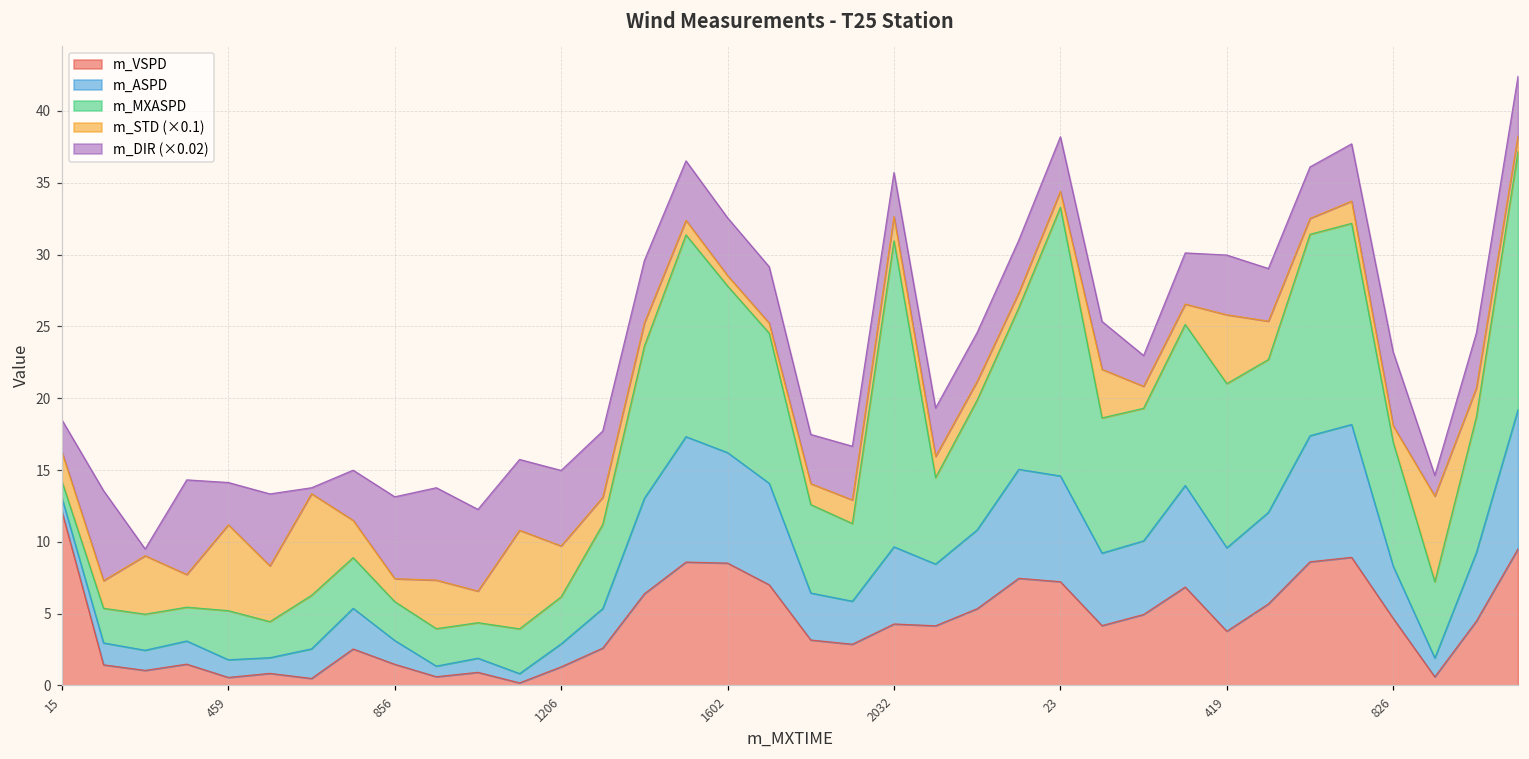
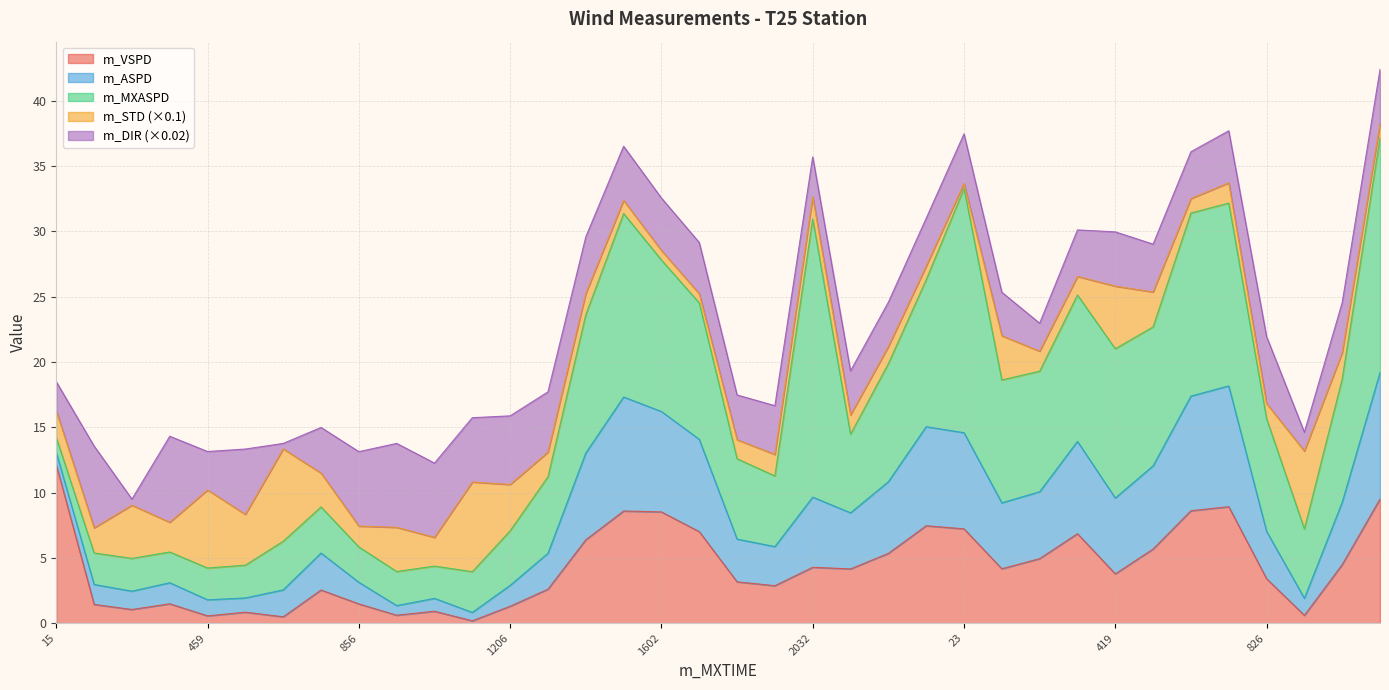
  {
    "m_VSPD": {
      "15": 12.1,
      "459": 0.6,
      "856": 1.5,
      "1206": 1.3,
      "1602": 8.5,
      "2032": 4.3,
      "23": 7.2,
      "419": 3.8,
-     "826": 4.7
+     "826": 3.4
    },
    "m_ASPD": {
      "15": 0.9,
      "459": 1.2,
      "856": 1.7,
      "1206": 1.6,
      "1602": 7.7,
      "2032": 5.4,
      "23": 7.4,
      "419": 5.8,
      "826": 3.6
    },
    "m_MXASPD": {
      "15": 1.2,
-     "459": 3.4,
+     "459": 2.4,
      "856": 2.7,
-     "1206": 3.3,
+     "1206": 4.2,
      "1602": 11.6,
      "2032": 21.3,
      "23": 18.7,
      "419": 11.4,
      "826": 8.6
    },
    "m_STD (×0.1)": {
      "15": 2.0,
      "459": 6.0,
      "856": 1.6,
      "1206": 3.5,
      "1602": 0.7,
      "2032": 1.7,
-     "23": 1.1,
+     "23": 0.4,
      "419": 4.8,
      "826": 1.2
    },
    "m_DIR (×0.02)": {
      "15": 2.2,
      "459": 2.9,
      "856": 5.7,
      "1206": 5.3,
      "1602": 4.0,
      "2032": 3.1,
      "23": 3.8,
      "419": 4.2,
      "826": 5.1
    }
  }
